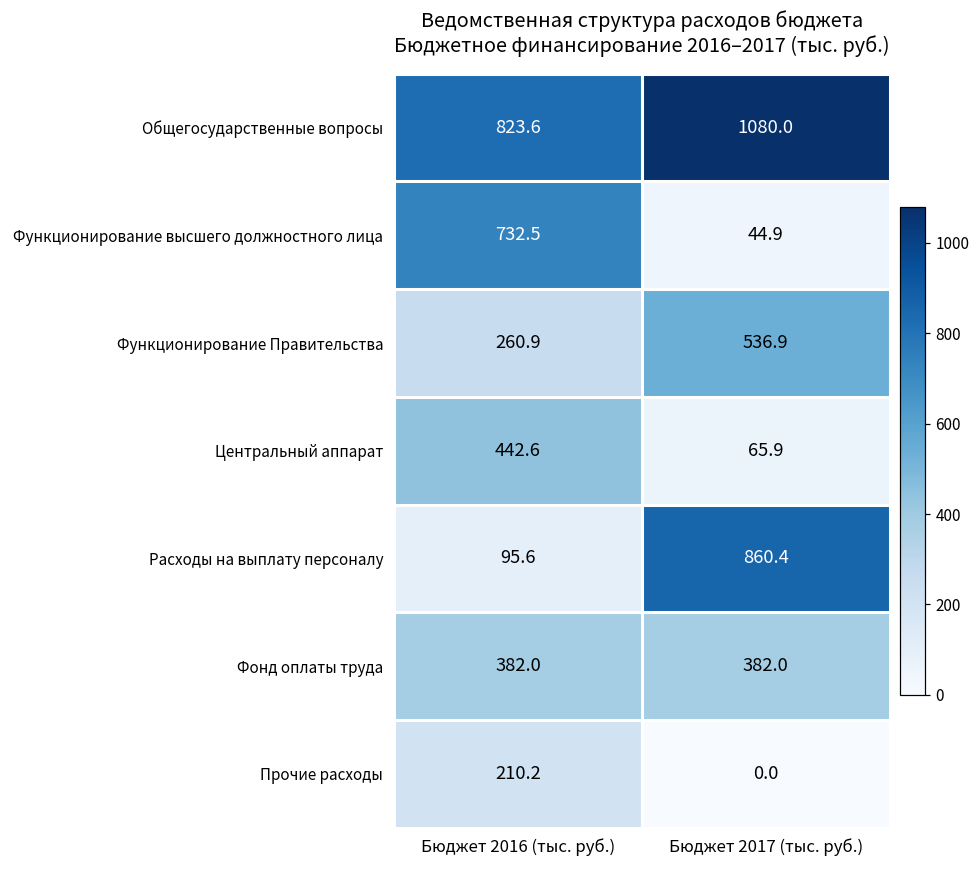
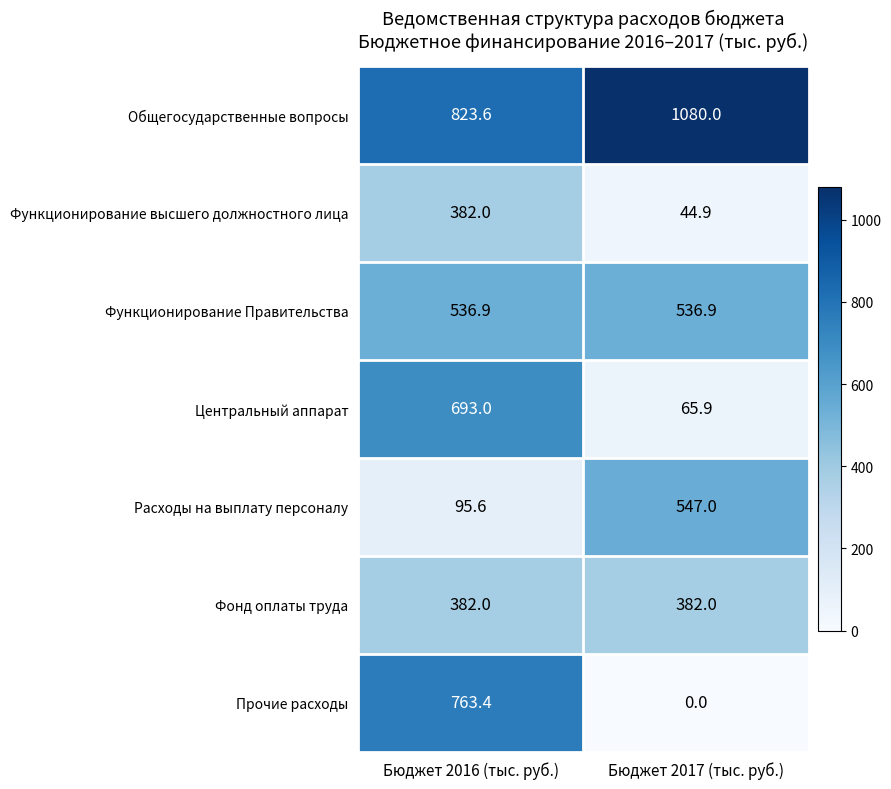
  {
    "Общегосударственные вопросы": {
      "Бюджет 2016 (тыс. руб.)": 823.6,
      "Бюджет 2017 (тыс. руб.)": 1080.0
    },
    "Функционирование высшего должностного лица": {
-     "Бюджет 2016 (тыс. руб.)": 732.5,
+     "Бюджет 2016 (тыс. руб.)": 382.0,
      "Бюджет 2017 (тыс. руб.)": 44.9
    },
    "Функционирование Правительства": {
-     "Бюджет 2016 (тыс. руб.)": 260.9,
+     "Бюджет 2016 (тыс. руб.)": 536.9,
      "Бюджет 2017 (тыс. руб.)": 536.9
    },
    "Центральный аппарат": {
-     "Бюджет 2016 (тыс. руб.)": 442.6,
+     "Бюджет 2016 (тыс. руб.)": 693.0,
      "Бюджет 2017 (тыс. руб.)": 65.9
    },
    "Расходы на выплату персоналу": {
      "Бюджет 2016 (тыс. руб.)": 95.6,
-     "Бюджет 2017 (тыс. руб.)": 860.4
+     "Бюджет 2017 (тыс. руб.)": 547.0
    },
    "Фонд оплаты труда": {
      "Бюджет 2016 (тыс. руб.)": 382.0,
      "Бюджет 2017 (тыс. руб.)": 382.0
    },
    "Прочие расходы": {
-     "Бюджет 2016 (тыс. руб.)": 210.2,
+     "Бюджет 2016 (тыс. руб.)": 763.4,
      "Бюджет 2017 (тыс. руб.)": 0.0
    }
  }
